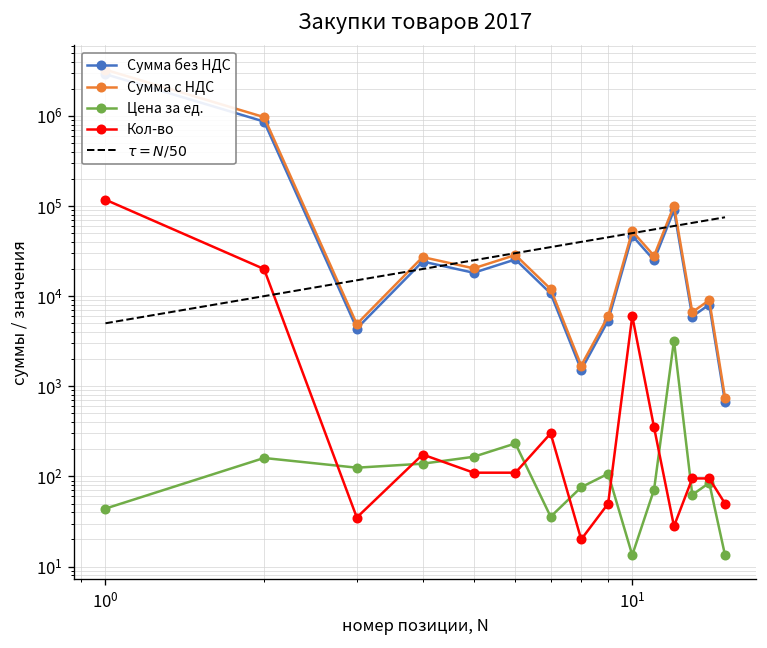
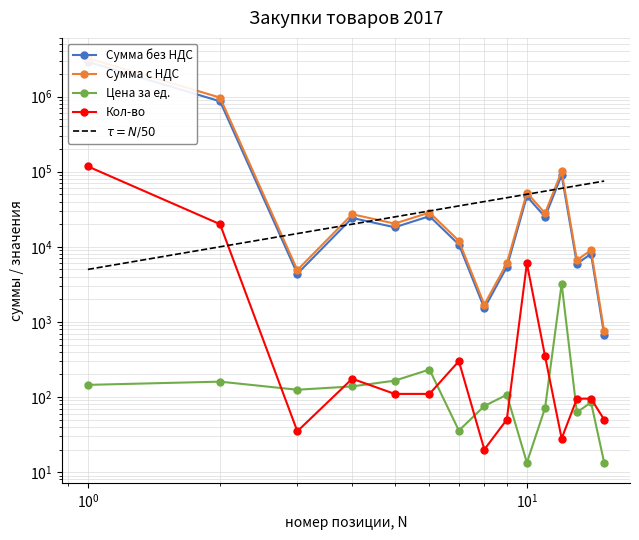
  {
    "Цена за ед.": {
-     "10^0": 40,
+     "10^0": 150,
      "10^1": 13
    },
    "Кол-во": {
      "10^0": 120000,
      "10^1": 6000
    }
  }
